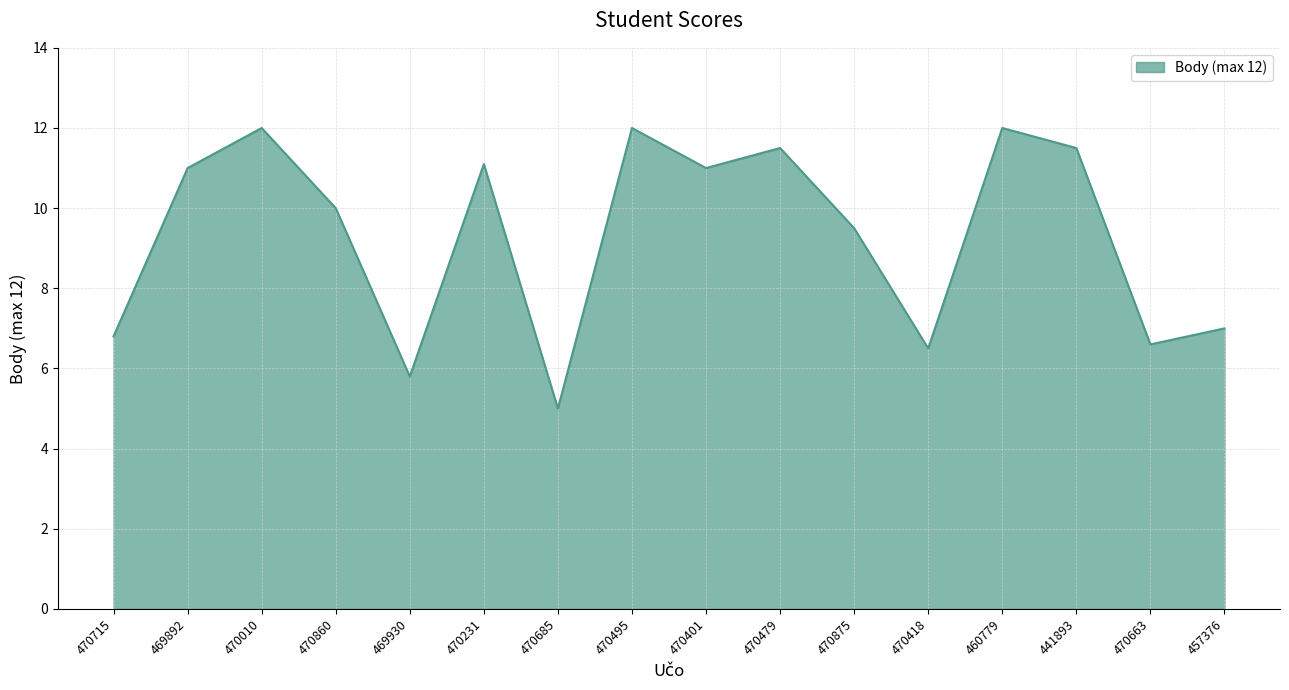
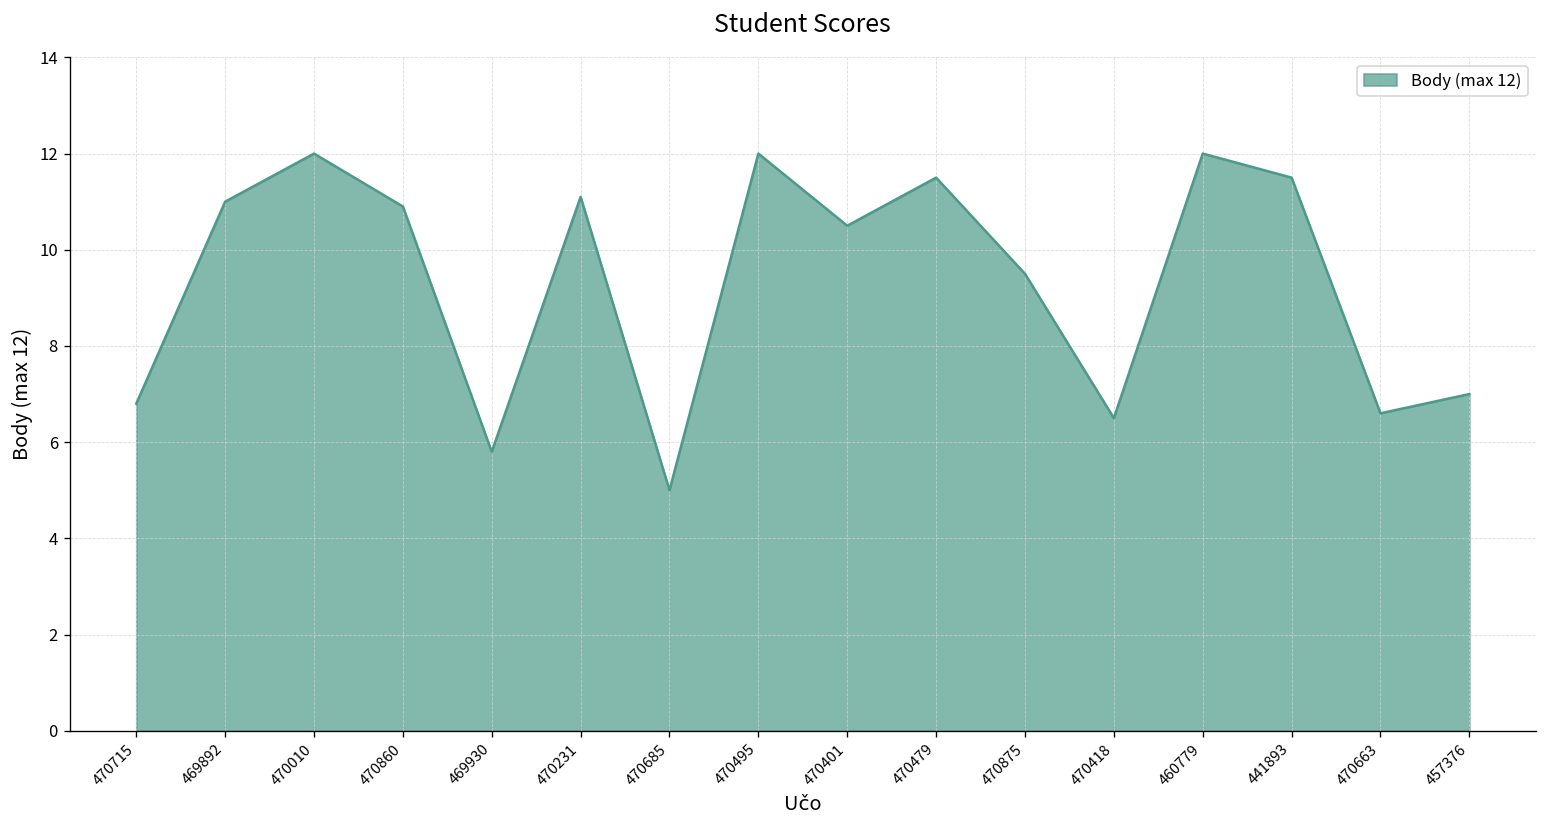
  {
    "470715": 6.8,
    "469892": 11.0,
    "470010": 12.0,
-   "470860": 10.0,
+   "470860": 10.9,
    "469930": 5.8,
    "470231": 11.1,
    "470685": 5.0,
    "470495": 12.0,
-   "470401": 11.0,
+   "470401": 10.5,
    "470479": 11.5,
    "470875": 9.5,
    "470418": 6.5,
    "460779": 12.0,
    "441893": 11.5,
    "470663": 6.6,
    "457376": 7.0
  }
